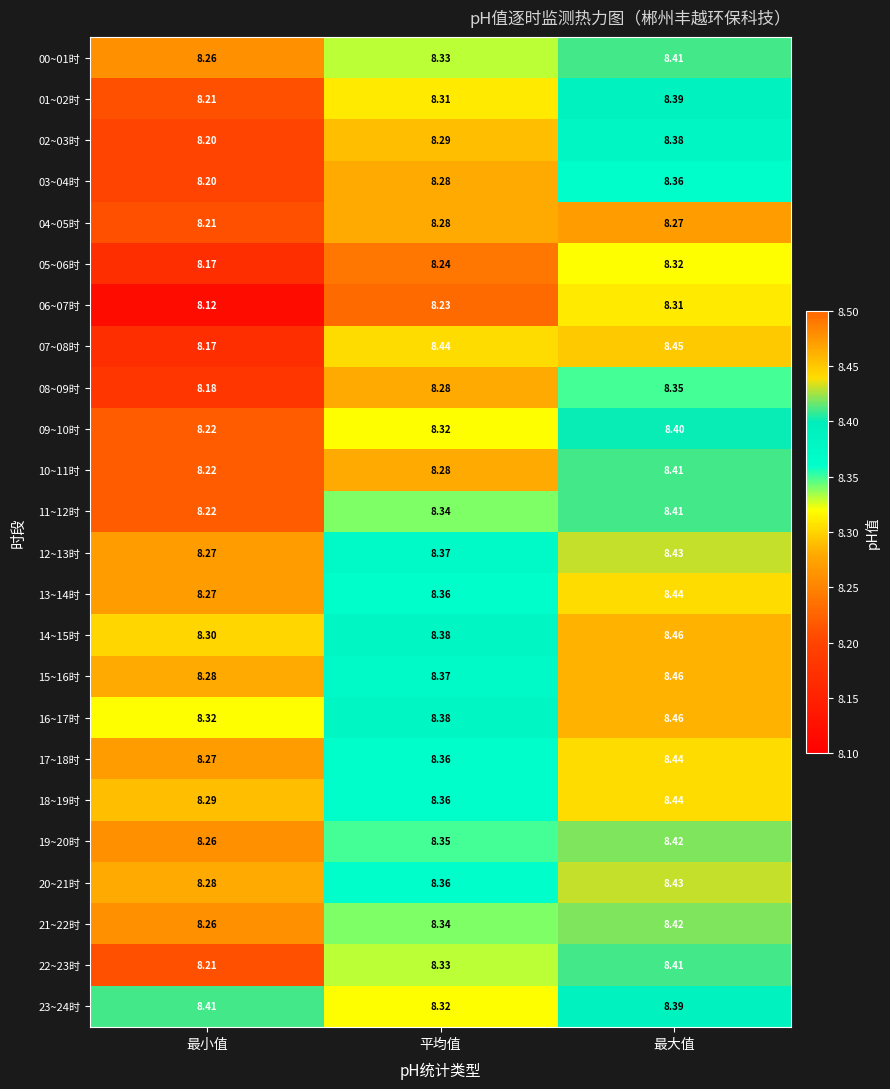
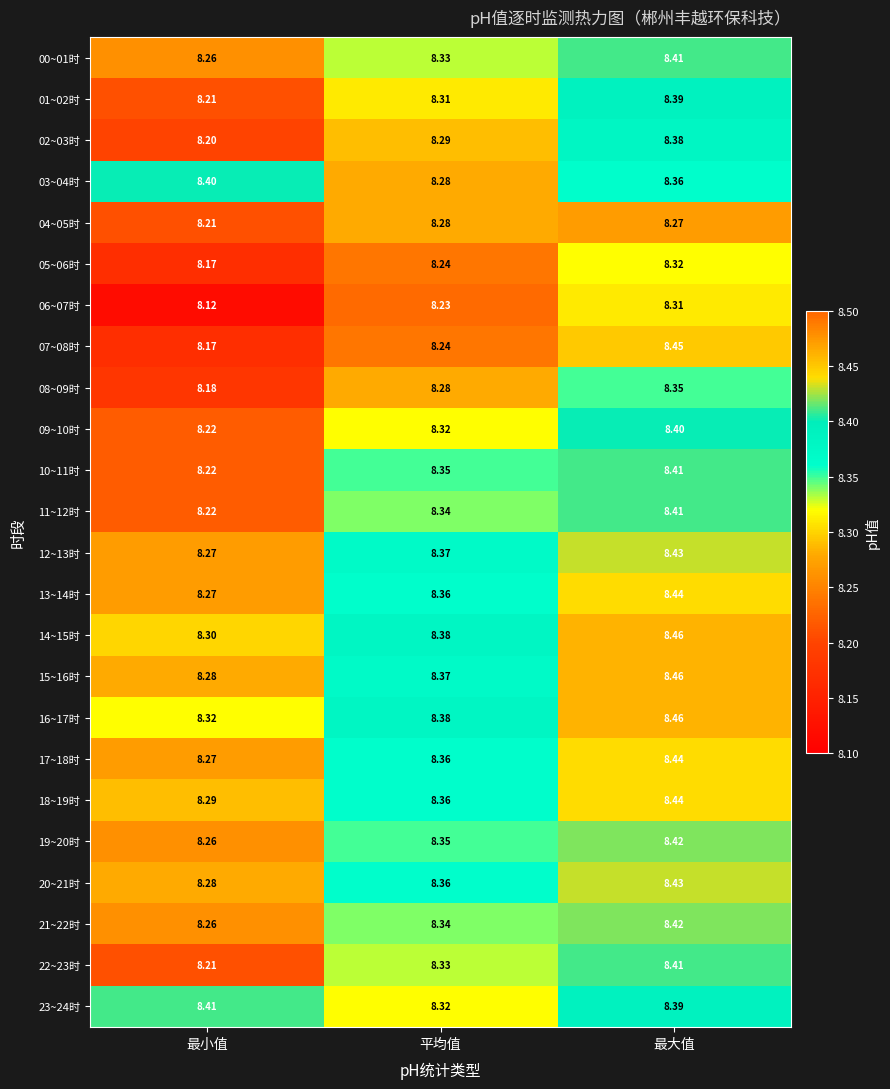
  {
    "00~01时": {
      "最小值": 8.26,
      "平均值": 8.33,
      "最大值": 8.41
    },
    "01~02时": {
      "最小值": 8.21,
      "平均值": 8.31,
      "最大值": 8.39
    },
    "02~03时": {
      "最小值": 8.20,
      "平均值": 8.29,
      "最大值": 8.38
    },
    "03~04时": {
-     "最小值": 8.20,
+     "最小值": 8.40,
      "平均值": 8.28,
      "最大值": 8.36
    },
    "04~05时": {
      "最小值": 8.21,
      "平均值": 8.28,
      "最大值": 8.27
    },
    "05~06时": {
      "最小值": 8.17,
      "平均值": 8.24,
      "最大值": 8.32
    },
    "06~07时": {
      "最小值": 8.12,
      "平均值": 8.23,
      "最大值": 8.31
    },
    "07~08时": {
      "最小值": 8.17,
-     "平均值": 8.44,
+     "平均值": 8.24,
      "最大值": 8.45
    },
    "08~09时": {
      "最小值": 8.18,
      "平均值": 8.28,
      "最大值": 8.35
    },
    "09~10时": {
      "最小值": 8.22,
      "平均值": 8.32,
      "最大值": 8.40
    },
    "10~11时": {
      "最小值": 8.22,
-     "平均值": 8.28,
+     "平均值": 8.35,
      "最大值": 8.41
    },
    "11~12时": {
      "最小值": 8.22,
      "平均值": 8.34,
      "最大值": 8.41
    },
    "12~13时": {
      "最小值": 8.27,
      "平均值": 8.37,
      "最大值": 8.43
    },
    "13~14时": {
      "最小值": 8.27,
      "平均值": 8.36,
      "最大值": 8.44
    },
    "14~15时": {
      "最小值": 8.30,
      "平均值": 8.38,
      "最大值": 8.46
    },
    "15~16时": {
      "最小值": 8.28,
      "平均值": 8.37,
      "最大值": 8.46
    },
    "16~17时": {
      "最小值": 8.32,
      "平均值": 8.38,
      "最大值": 8.46
    },
    "17~18时": {
      "最小值": 8.27,
      "平均值": 8.36,
      "最大值": 8.44
    },
    "18~19时": {
      "最小值": 8.29,
      "平均值": 8.36,
      "最大值": 8.44
    },
    "19~20时": {
      "最小值": 8.26,
      "平均值": 8.35,
      "最大值": 8.42
    },
    "20~21时": {
      "最小值": 8.28,
      "平均值": 8.36,
      "最大值": 8.43
    },
    "21~22时": {
      "最小值": 8.26,
      "平均值": 8.34,
      "最大值": 8.42
    },
    "22~23时": {
      "最小值": 8.21,
      "平均值": 8.33,
      "最大值": 8.41
    },
    "23~24时": {
      "最小值": 8.41,
      "平均值": 8.32,
      "最大值": 8.39
    }
  }
